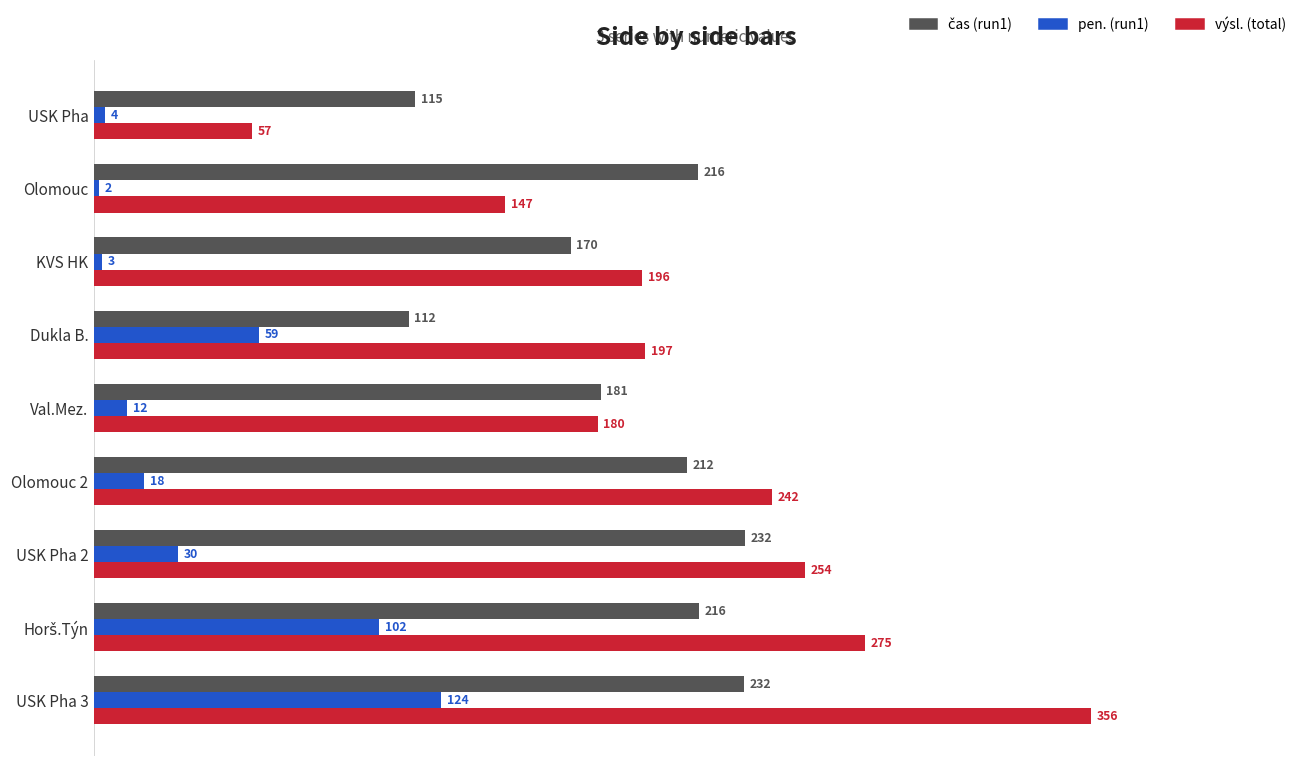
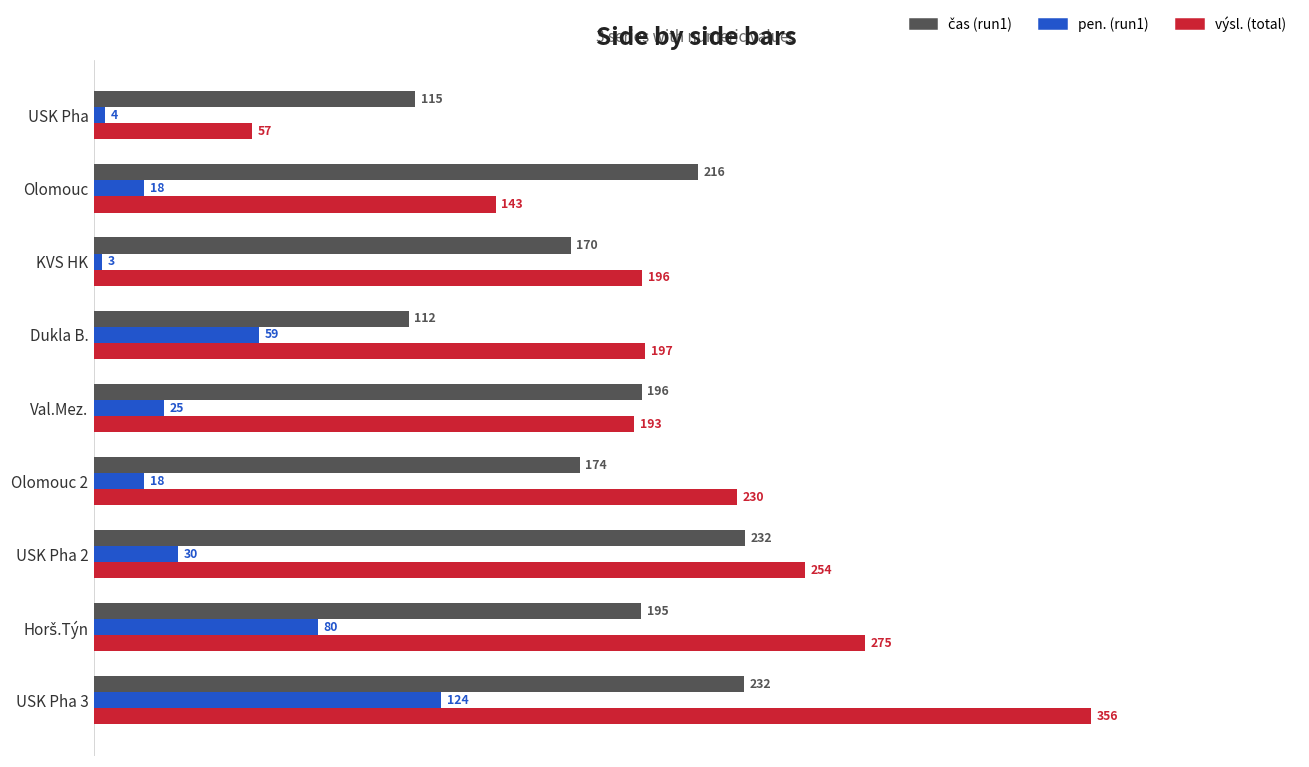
  {
    "čas (run1)": {
      "USK Pha": 115,
      "Olomouc": 216,
      "KVS HK": 170,
      "Dukla B.": 112,
-     "Val.Mez.": 181,
-     "Olomouc 2": 212,
+     "Val.Mez.": 196,
+     "Olomouc 2": 174,
      "USK Pha 2": 232,
-     "Horš.Týn": 216,
+     "Horš.Týn": 195,
      "USK Pha 3": 232
    },
    "pen. (run1)": {
      "USK Pha": 4,
-     "Olomouc": 2,
+     "Olomouc": 18,
      "KVS HK": 3,
      "Dukla B.": 59,
-     "Val.Mez.": 12,
+     "Val.Mez.": 25,
      "Olomouc 2": 18,
      "USK Pha 2": 30,
-     "Horš.Týn": 102,
+     "Horš.Týn": 80,
      "USK Pha 3": 124
    },
    "výsl. (total)": {
      "USK Pha": 57,
-     "Olomouc": 147,
+     "Olomouc": 143,
      "KVS HK": 196,
      "Dukla B.": 197,
-     "Val.Mez.": 180,
-     "Olomouc 2": 242,
+     "Val.Mez.": 193,
+     "Olomouc 2": 230,
      "USK Pha 2": 254,
      "Horš.Týn": 275,
      "USK Pha 3": 356
    }
  }
